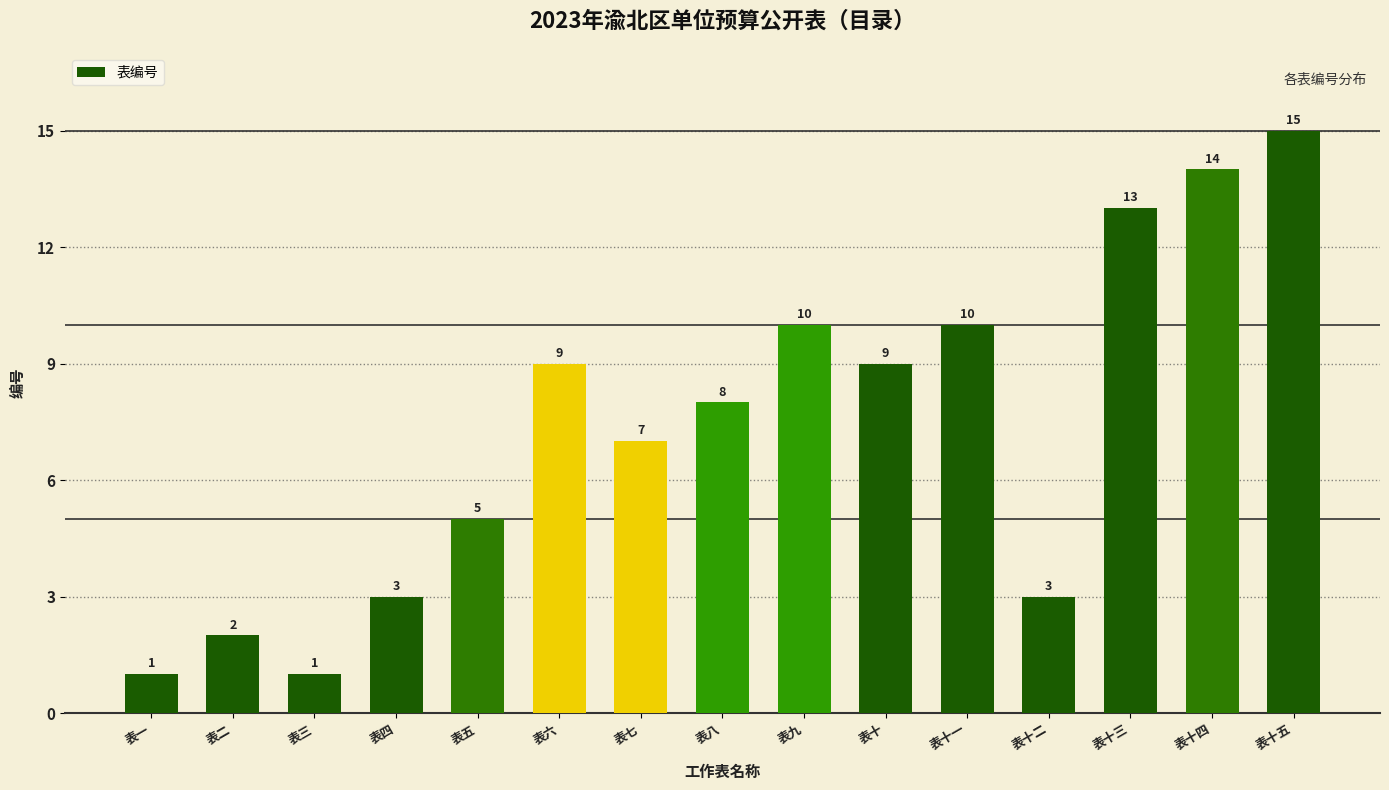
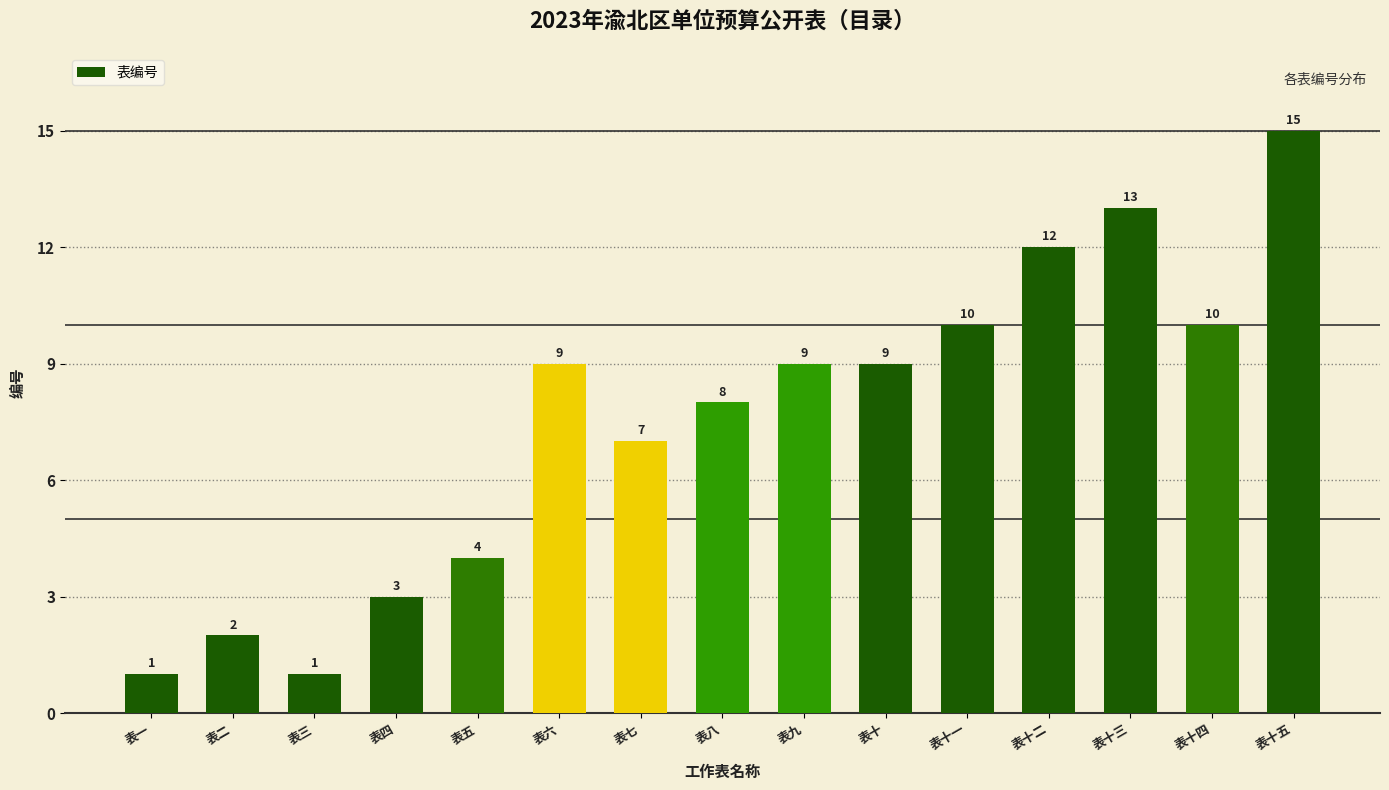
  {
    "表一": 1,
    "表二": 2,
    "表三": 1,
    "表四": 3,
-   "表五": 5,
+   "表五": 4,
    "表六": 9,
    "表七": 7,
    "表八": 8,
-   "表九": 10,
+   "表九": 9,
    "表十": 9,
    "表十一": 10,
-   "表十二": 3,
+   "表十二": 12,
    "表十三": 13,
-   "表十四": 14,
+   "表十四": 10,
    "表十五": 15
  }
